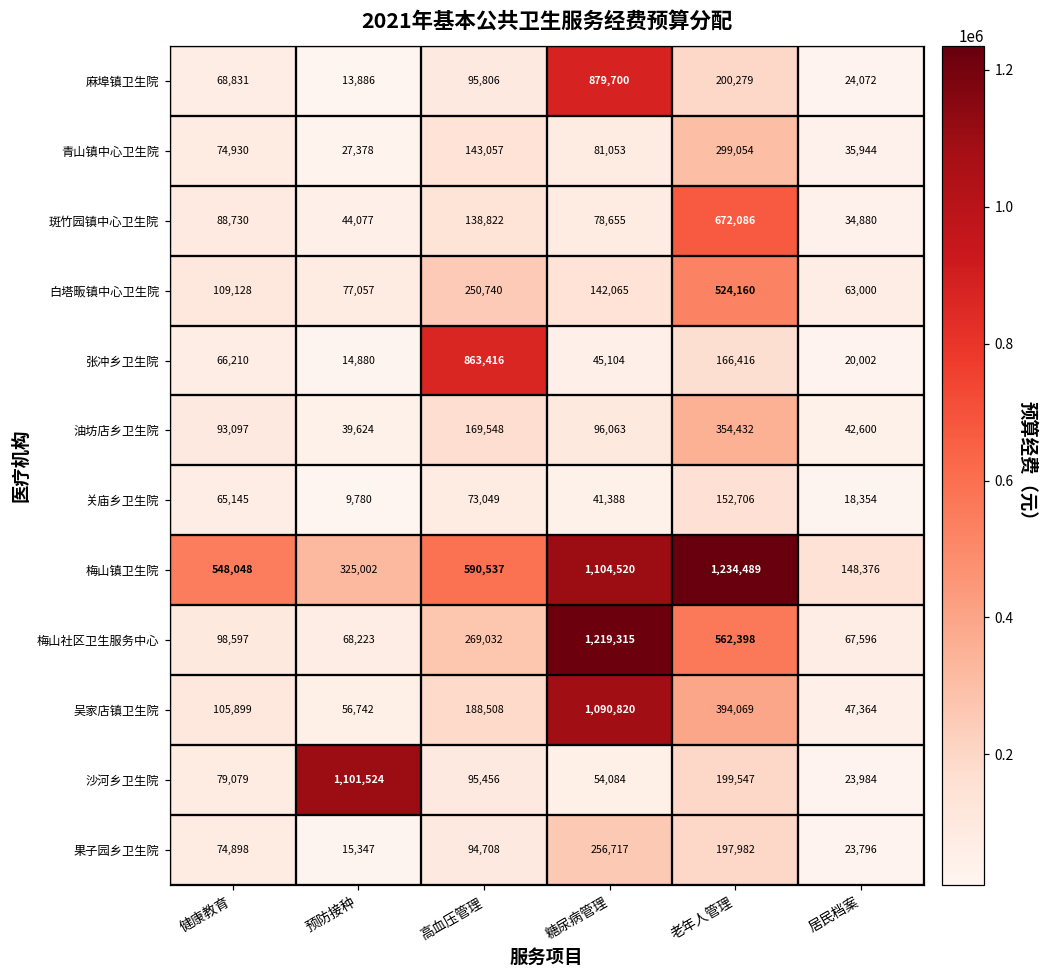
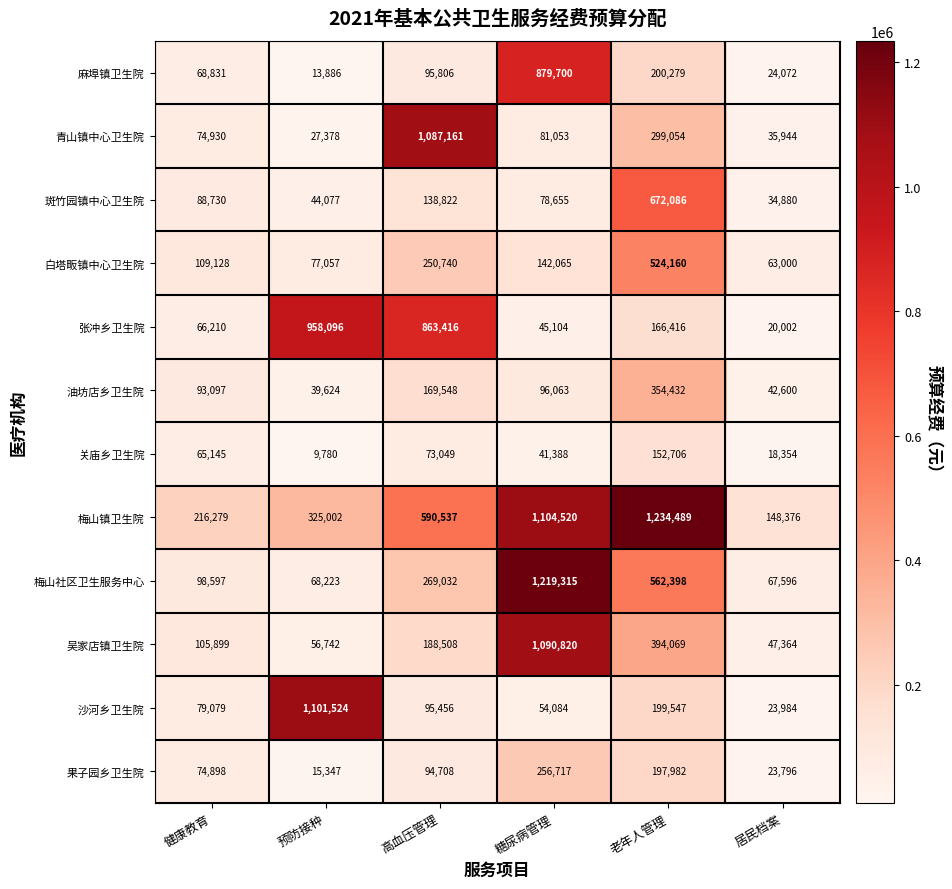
  {
    "麻埠镇卫生院": {
      "健康教育": "68,831",
      "预防接种": "13,886",
      "高血压管理": "95,806",
      "糖尿病管理": "879,700",
      "老年人管理": "200,279",
      "居民档案": "24,072"
    },
    "青山镇中心卫生院": {
      "健康教育": "74,930",
      "预防接种": "27,378",
-     "高血压管理": "143,057",
+     "高血压管理": "1,087,161",
      "糖尿病管理": "81,053",
      "老年人管理": "299,054",
      "居民档案": "35,944"
    },
    "斑竹园镇中心卫生院": {
      "健康教育": "88,730",
      "预防接种": "44,077",
      "高血压管理": "138,822",
      "糖尿病管理": "78,655",
      "老年人管理": "672,086",
      "居民档案": "34,880"
    },
    "白塔畈镇中心卫生院": {
      "健康教育": "109,128",
      "预防接种": "77,057",
      "高血压管理": "250,740",
      "糖尿病管理": "142,065",
      "老年人管理": "524,160",
      "居民档案": "63,000"
    },
    "张冲乡卫生院": {
      "健康教育": "66,210",
-     "预防接种": "14,880",
+     "预防接种": "958,096",
      "高血压管理": "863,416",
      "糖尿病管理": "45,104",
      "老年人管理": "166,416",
      "居民档案": "20,002"
    },
    "油坊店乡卫生院": {
      "健康教育": "93,097",
      "预防接种": "39,624",
      "高血压管理": "169,548",
      "糖尿病管理": "96,063",
      "老年人管理": "354,432",
      "居民档案": "42,600"
    },
    "关庙乡卫生院": {
      "健康教育": "65,145",
      "预防接种": "9,780",
      "高血压管理": "73,049",
      "糖尿病管理": "41,388",
      "老年人管理": "152,706",
      "居民档案": "18,354"
    },
    "梅山镇卫生院": {
-     "健康教育": "548,048",
+     "健康教育": "216,279",
      "预防接种": "325,002",
      "高血压管理": "590,537",
      "糖尿病管理": "1,104,520",
      "老年人管理": "1,234,489",
      "居民档案": "148,376"
    },
    "梅山社区卫生服务中心": {
      "健康教育": "98,597",
      "预防接种": "68,223",
      "高血压管理": "269,032",
      "糖尿病管理": "1,219,315",
      "老年人管理": "562,398",
      "居民档案": "67,596"
    },
    "吴家店镇卫生院": {
      "健康教育": "105,899",
      "预防接种": "56,742",
      "高血压管理": "188,508",
      "糖尿病管理": "1,090,820",
      "老年人管理": "394,069",
      "居民档案": "47,364"
    },
    "沙河乡卫生院": {
      "健康教育": "79,079",
      "预防接种": "1,101,524",
      "高血压管理": "95,456",
      "糖尿病管理": "54,084",
      "老年人管理": "199,547",
      "居民档案": "23,984"
    },
    "果子园乡卫生院": {
      "健康教育": "74,898",
      "预防接种": "15,347",
      "高血压管理": "94,708",
      "糖尿病管理": "256,717",
      "老年人管理": "197,982",
      "居民档案": "23,796"
    }
  }
